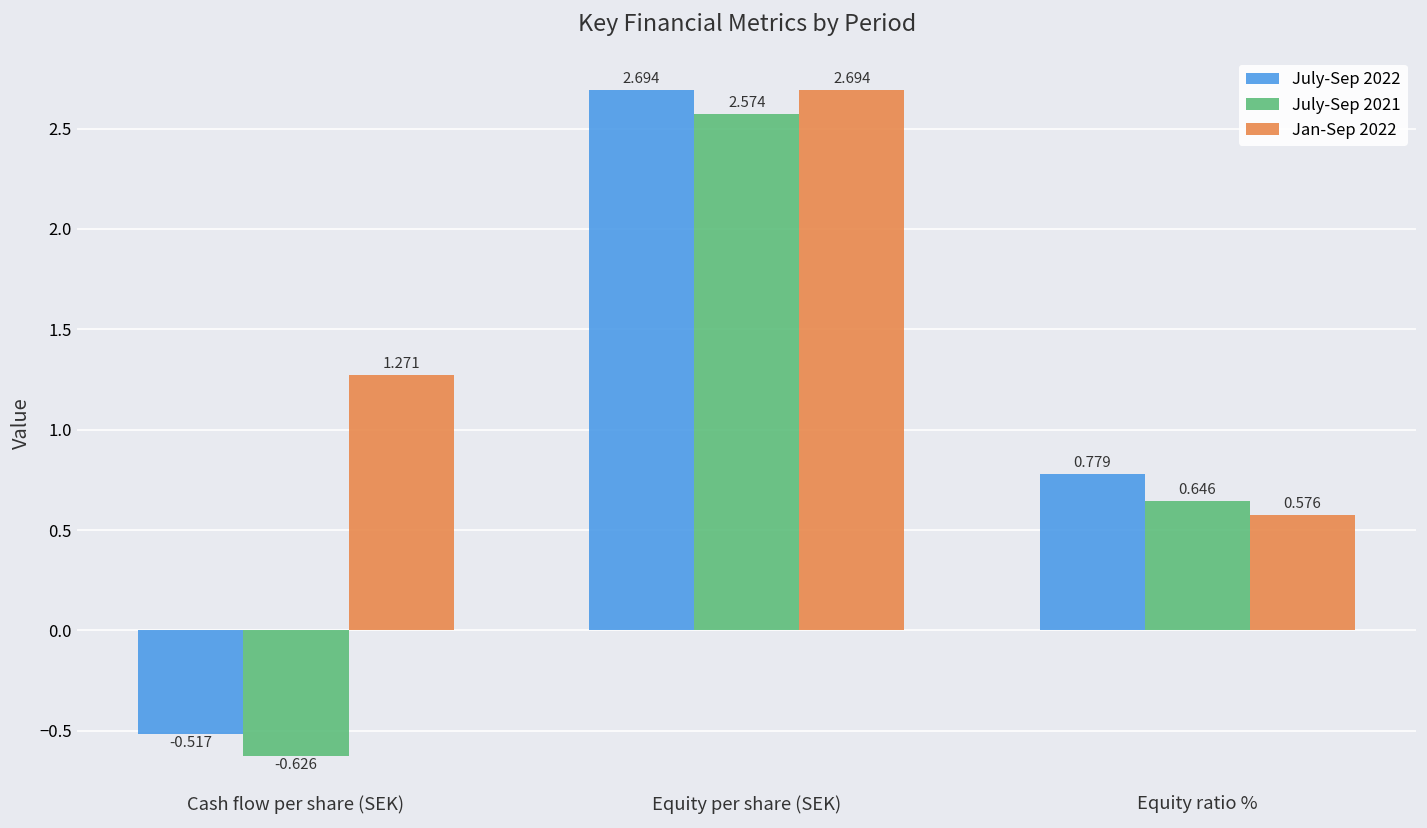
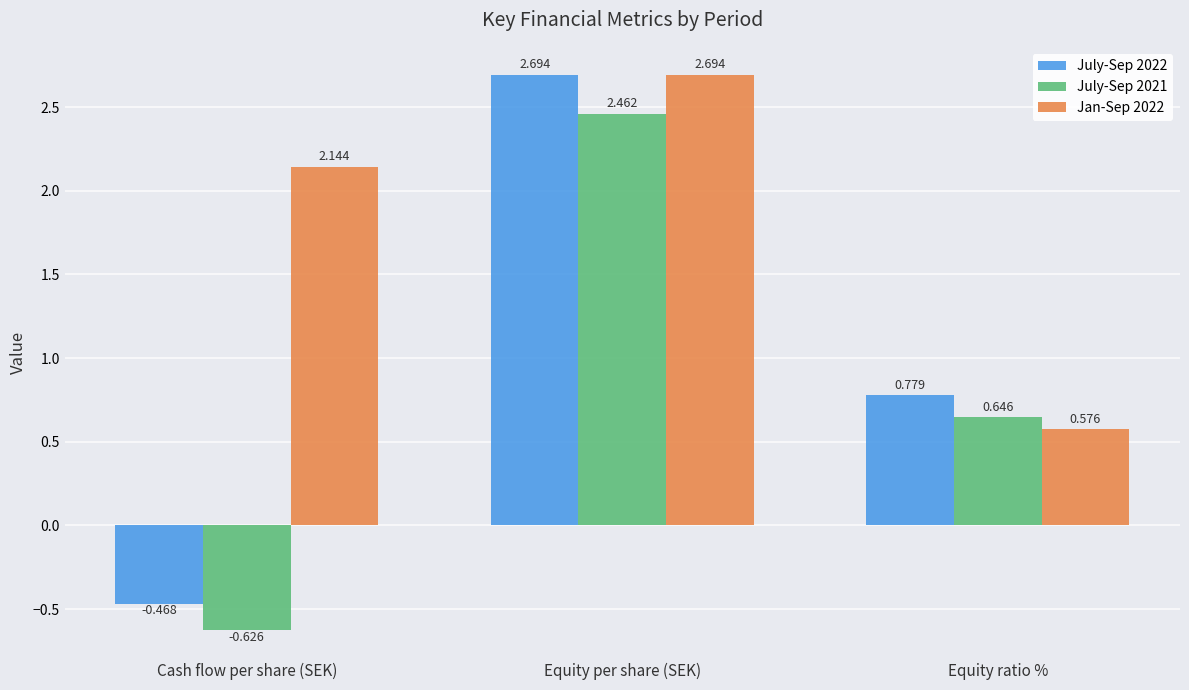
  {
    "July-Sep 2022": {
-     "Cash flow per share (SEK)": -0.517,
+     "Cash flow per share (SEK)": -0.468,
      "Equity per share (SEK)": 2.694,
      "Equity ratio %": 0.779
    },
    "July-Sep 2021": {
      "Cash flow per share (SEK)": -0.626,
-     "Equity per share (SEK)": 2.574,
+     "Equity per share (SEK)": 2.462,
      "Equity ratio %": 0.646
    },
    "Jan-Sep 2022": {
-     "Cash flow per share (SEK)": 1.271,
+     "Cash flow per share (SEK)": 2.144,
      "Equity per share (SEK)": 2.694,
      "Equity ratio %": 0.576
    }
  }
